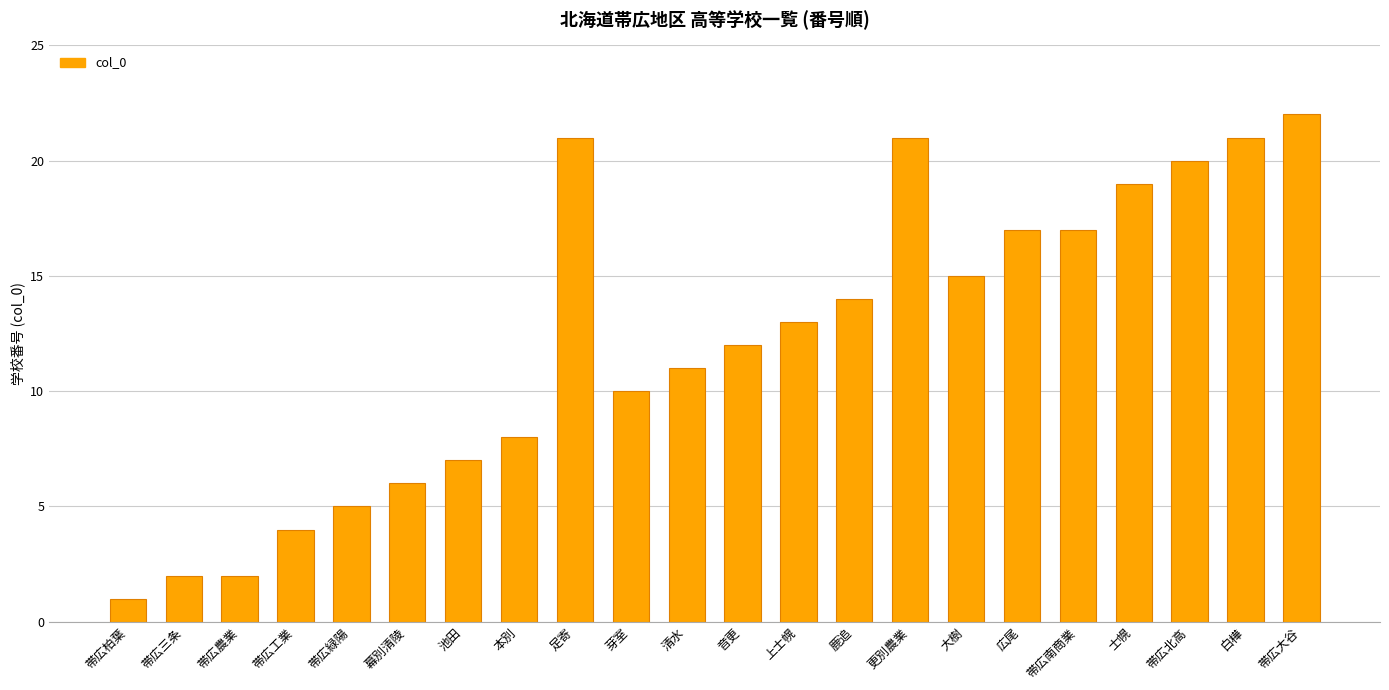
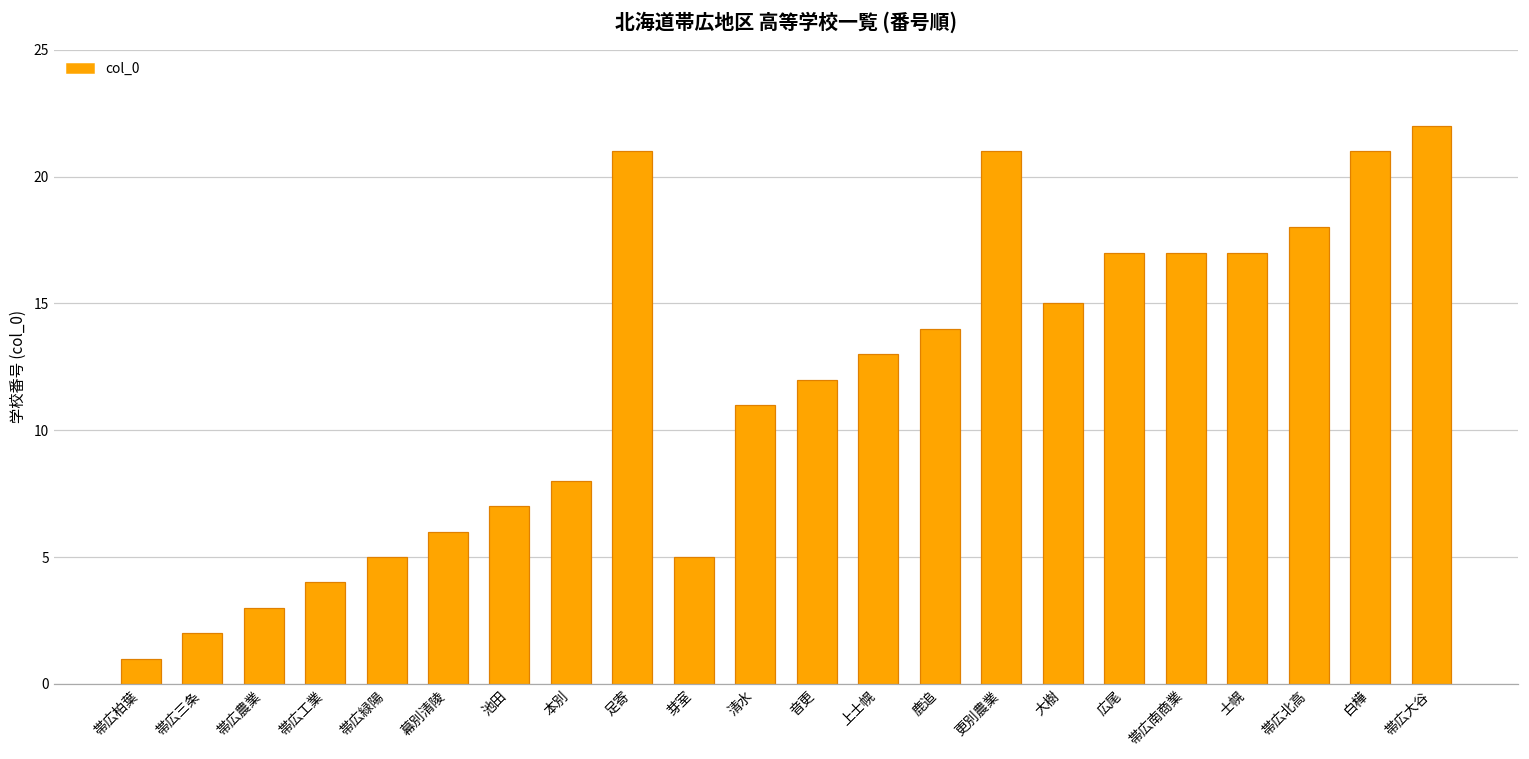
  {
    "帯広柏葉": 1,
    "帯広三条": 2,
-   "帯広農業": 2,
+   "帯広農業": 3,
    "帯広工業": 4,
    "帯広緑陽": 5,
    "幕別清陵": 6,
    "池田": 7,
    "本別": 8,
    "足寄": 21,
-   "芽室": 10,
+   "芽室": 5,
    "清水": 11,
    "音更": 12,
    "上士幌": 13,
    "鹿追": 14,
    "更別農業": 21,
    "大樹": 15,
    "広尾": 17,
    "帯広南商業": 17,
-   "士幌": 19,
-   "帯広北高": 20,
+   "士幌": 17,
+   "帯広北高": 18,
    "白樺": 21,
    "帯広大谷": 22
  }
